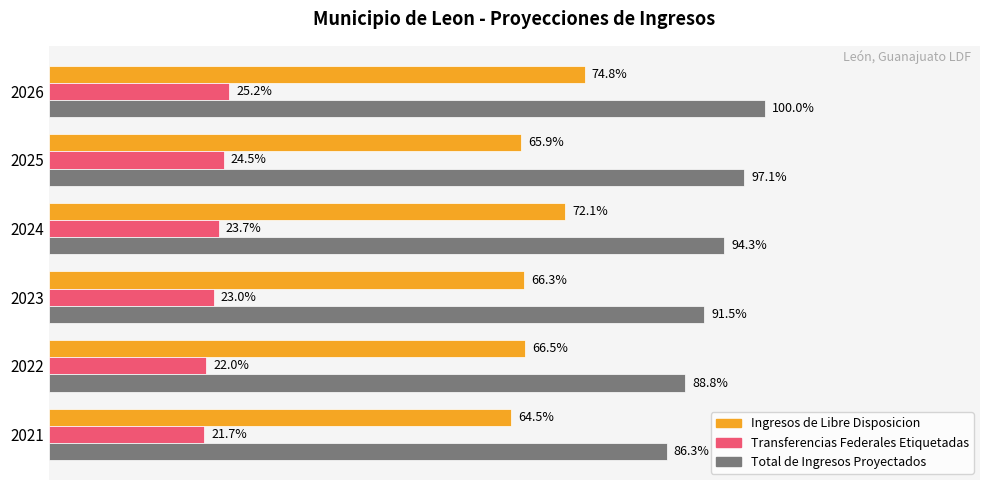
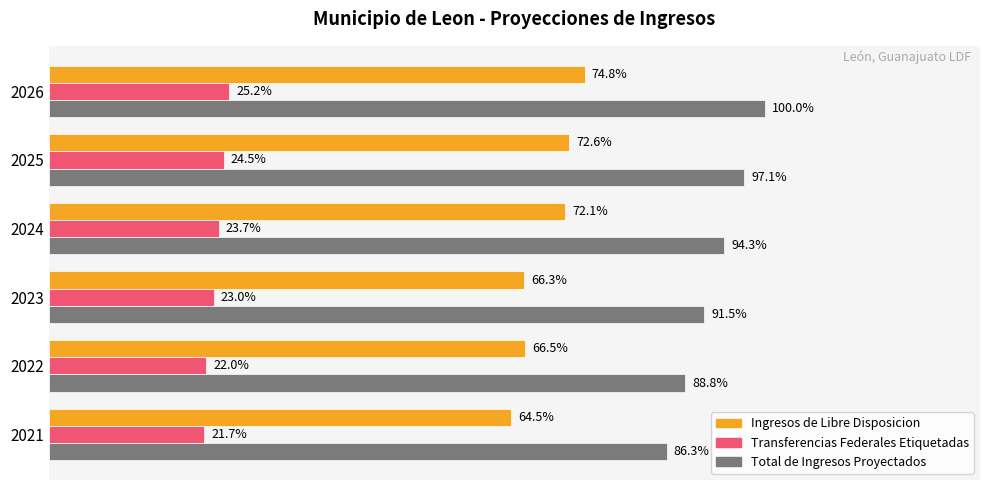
  {
    "Ingresos de Libre Disposicion": {
      "2026": "74.8%",
-     "2025": "65.9%",
+     "2025": "72.6%",
      "2024": "72.1%",
      "2023": "66.3%",
      "2022": "66.5%",
      "2021": "64.5%"
    },
    "Transferencias Federales Etiquetadas": {
      "2026": "25.2%",
      "2025": "24.5%",
      "2024": "23.7%",
      "2023": "23.0%",
      "2022": "22.0%",
      "2021": "21.7%"
    },
    "Total de Ingresos Proyectados": {
      "2026": "100.0%",
      "2025": "97.1%",
      "2024": "94.3%",
      "2023": "91.5%",
      "2022": "88.8%",
      "2021": "86.3%"
    }
  }
